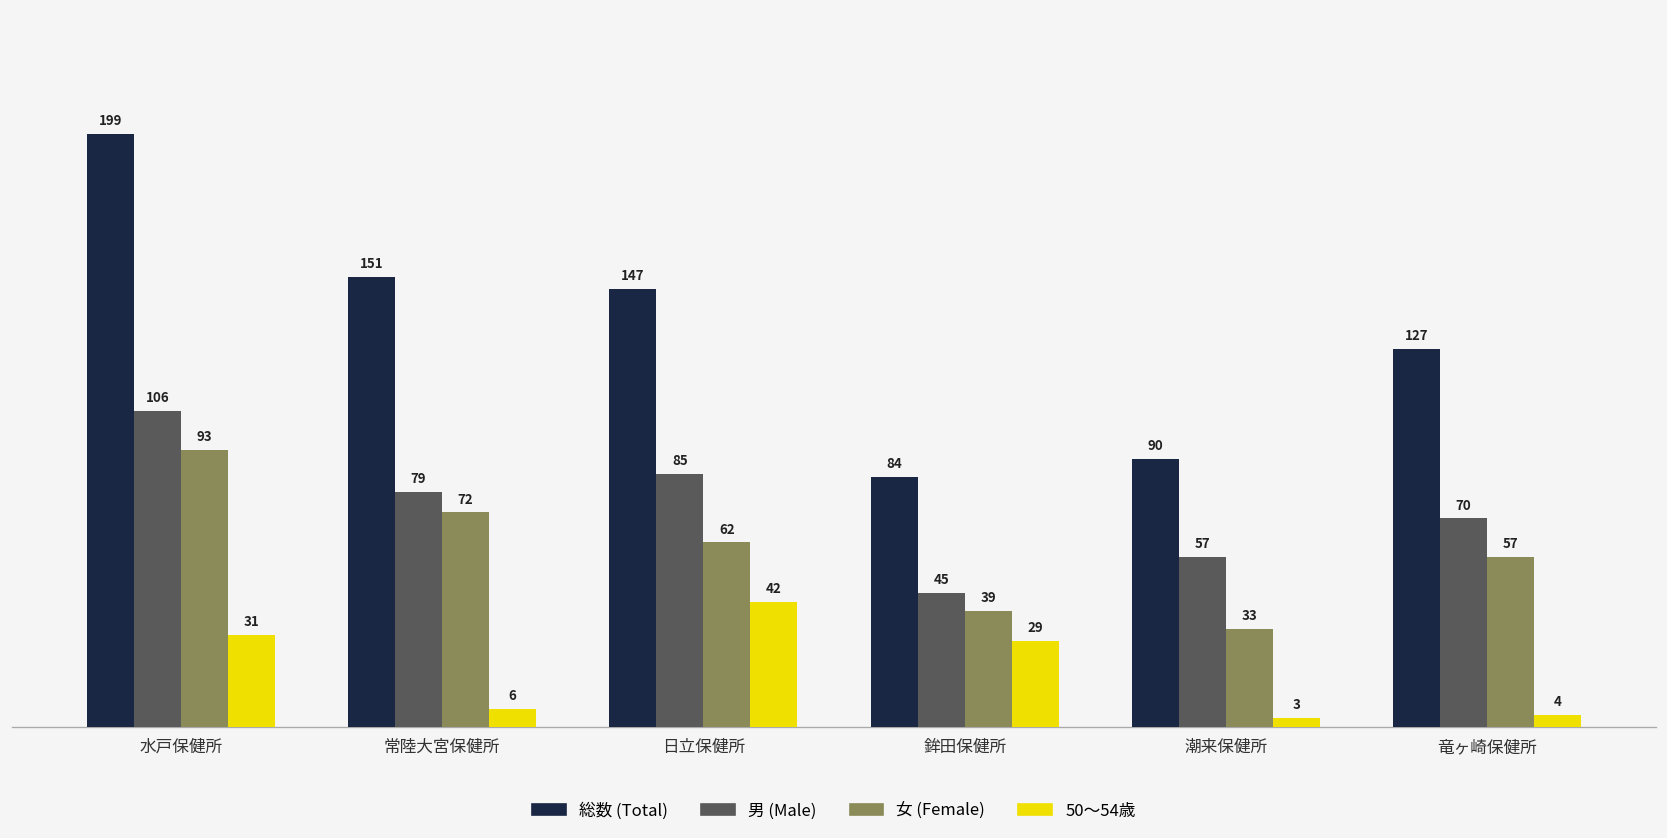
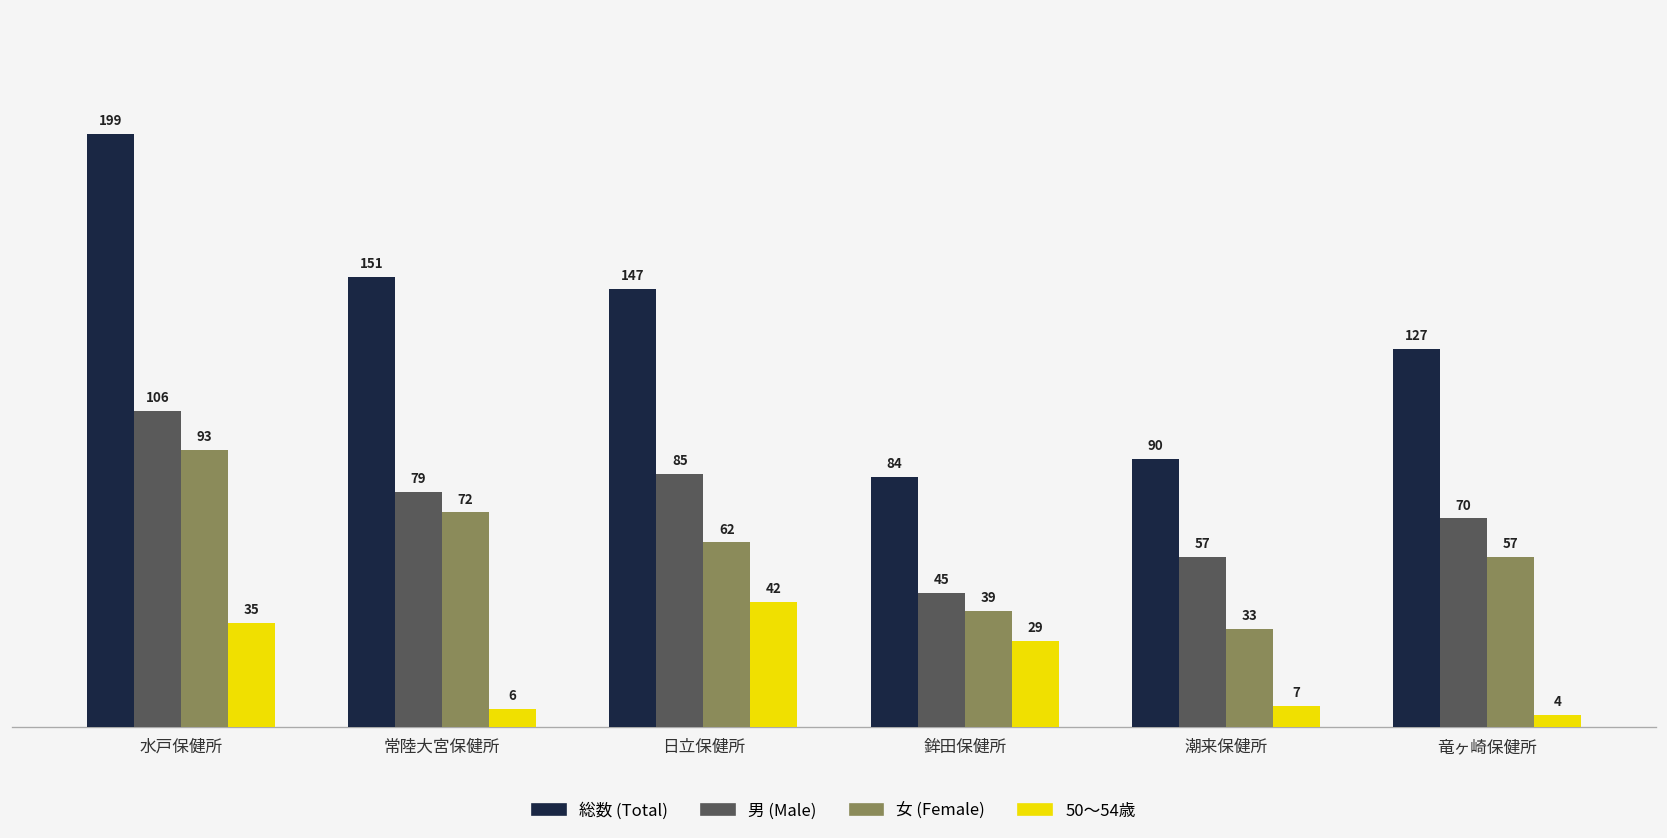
  {
    "50～54歳": {
-     "水戸保健所": 31,
+     "水戸保健所": 35,
      "常陸大宮保健所": 6,
      "日立保健所": 42,
      "鉾田保健所": 29,
-     "潮来保健所": 3,
+     "潮来保健所": 7,
      "竜ヶ崎保健所": 4
    }
  }
